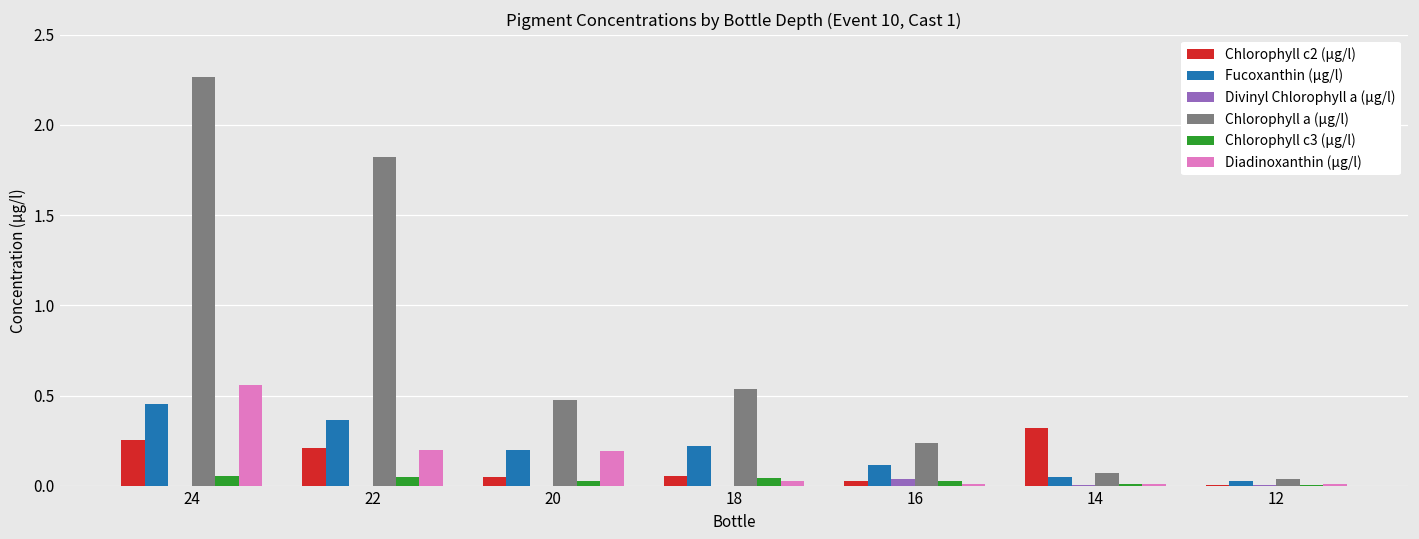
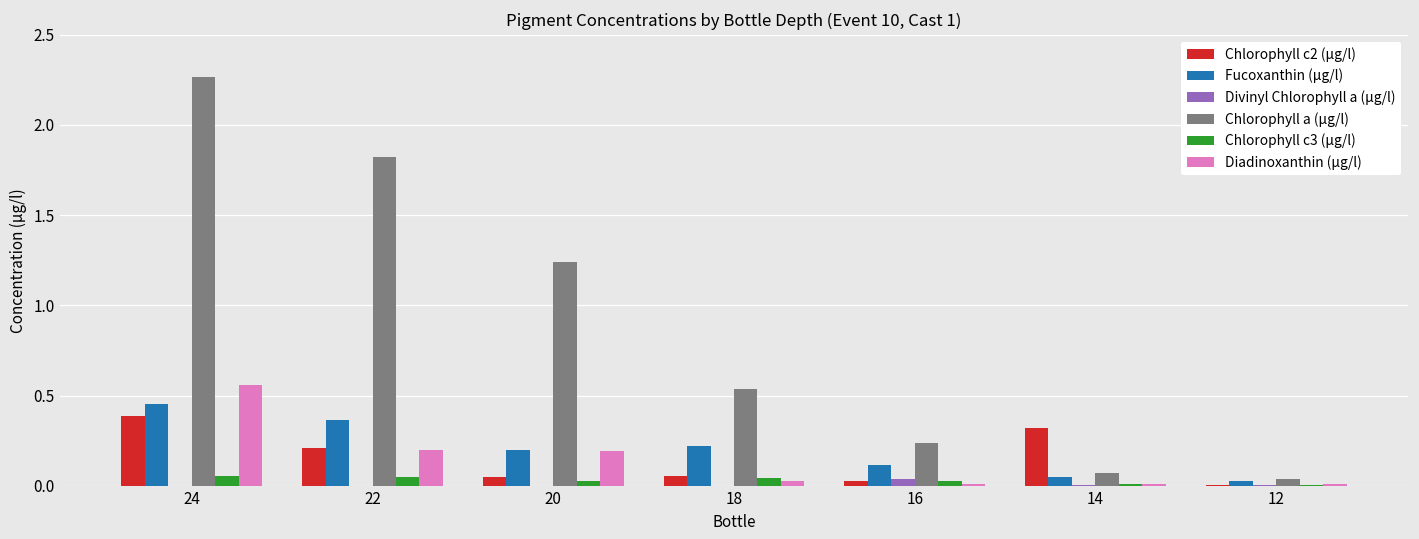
  {
    "Chlorophyll c2 (µg/l)": {
-     "24": 0.25,
+     "24": 0.39,
      "22": 0.21,
      "20": 0.05,
      "18": 0.05,
      "16": 0.02,
      "14": 0.32
    },
    "Fucoxanthin (µg/l)": {
      "24": 0.45,
      "22": 0.37,
      "20": 0.20,
      "18": 0.22,
      "16": 0.12,
      "14": 0.05,
      "12": 0.03
    },
    "Divinyl Chlorophyll a (µg/l)": {
      "16": 0.04
    },
    "Chlorophyll a (µg/l)": {
      "24": 2.27,
      "22": 1.82,
-     "20": 0.48,
+     "20": 1.24,
      "18": 0.53,
      "16": 0.24,
      "14": 0.07,
      "12": 0.04
    },
    "Chlorophyll c3 (µg/l)": {
      "24": 0.05,
      "22": 0.05,
      "20": 0.02,
      "18": 0.04,
      "16": 0.03
    },
    "Diadinoxanthin (µg/l)": {
      "24": 0.56,
      "22": 0.20,
      "20": 0.19,
      "18": 0.03
    }
  }
